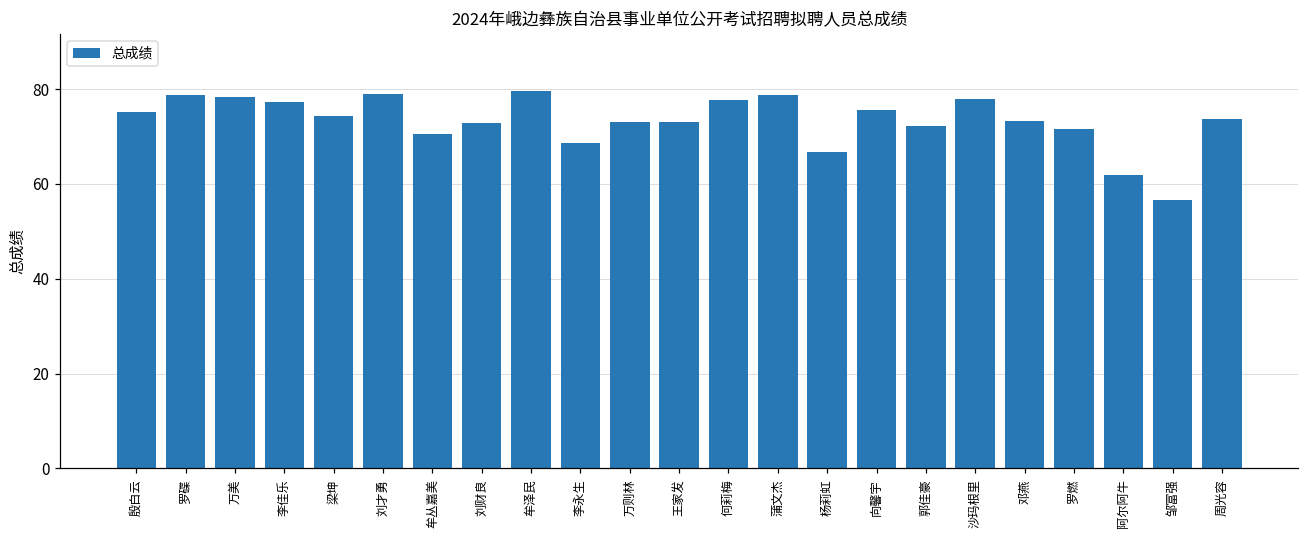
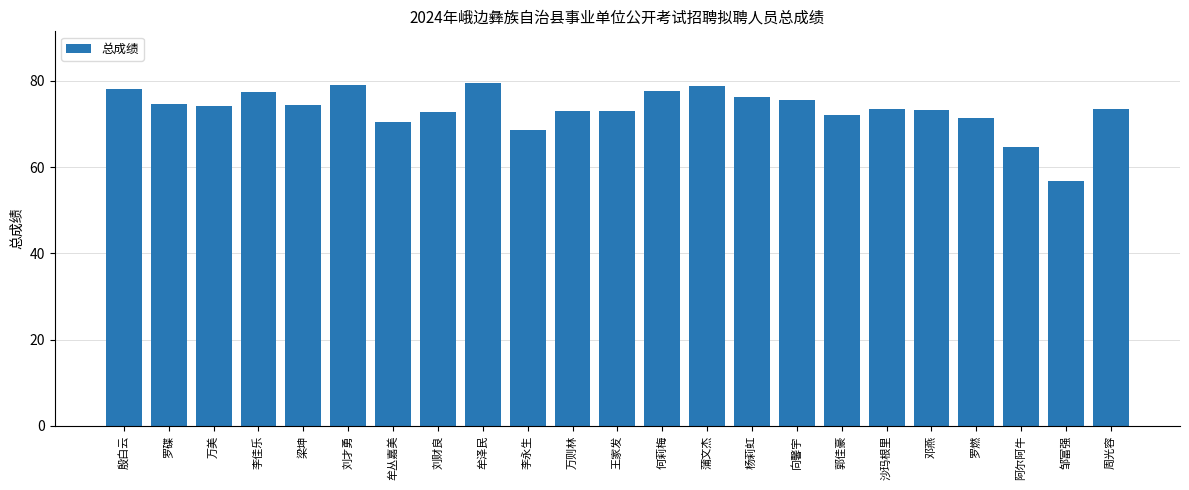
  {
-   "殷白云": 75,
-   "罗碟": 79,
-   "万美": 78,
+   "殷白云": 78,
+   "罗碟": 75,
+   "万美": 74,
    "李佳乐": 77,
    "梁坤": 74,
    "刘才勇": 79,
    "牟丛嘉美": 71,
    "刘财良": 73,
    "牟泽民": 80,
    "李永生": 69,
    "万则林": 73,
    "王家发": 73,
    "何莉梅": 78,
    "蒲文杰": 79,
-   "杨莉虹": 67,
+   "杨莉虹": 76,
    "向馨宇": 76,
    "郭佳豪": 72,
-   "沙玛根里": 78,
+   "沙玛根里": 74,
    "邓燕": 73,
    "罗燃": 72,
-   "阿尔阿牛": 62,
+   "阿尔阿牛": 65,
    "邹富强": 57,
    "周光容": 74
  }
